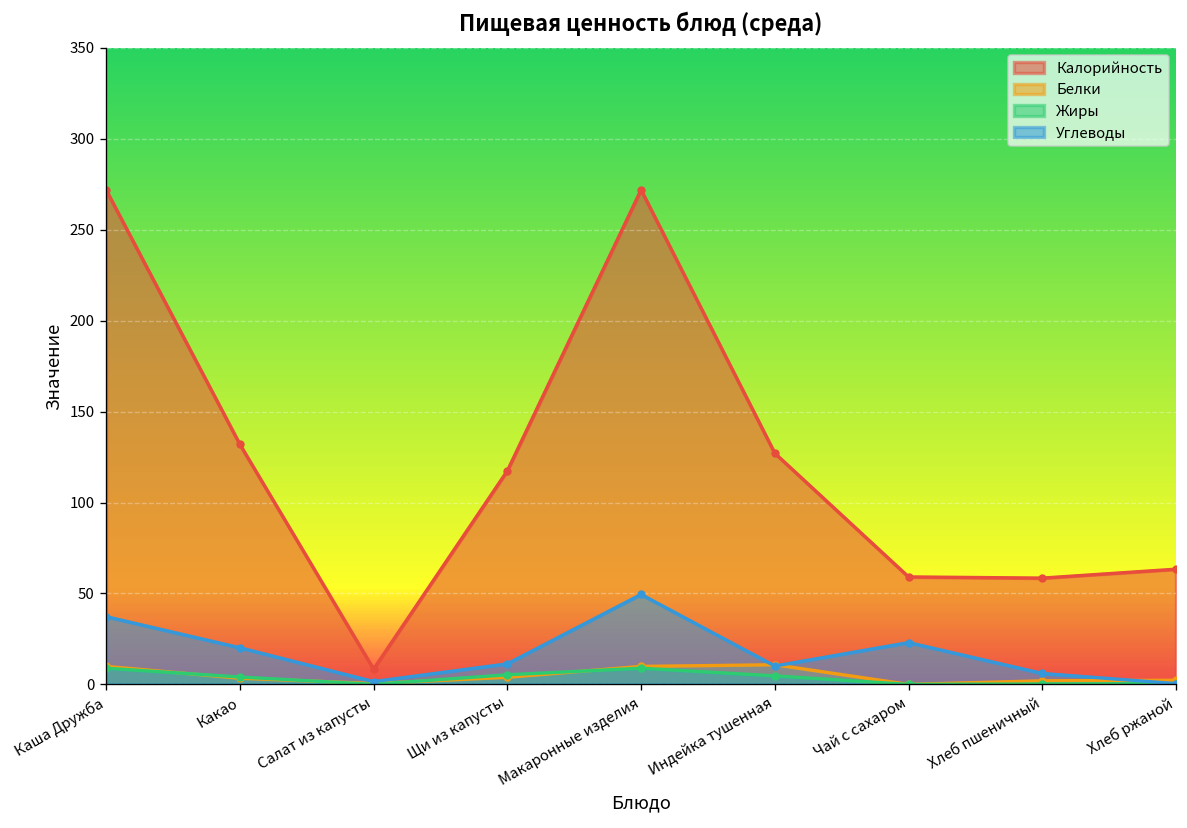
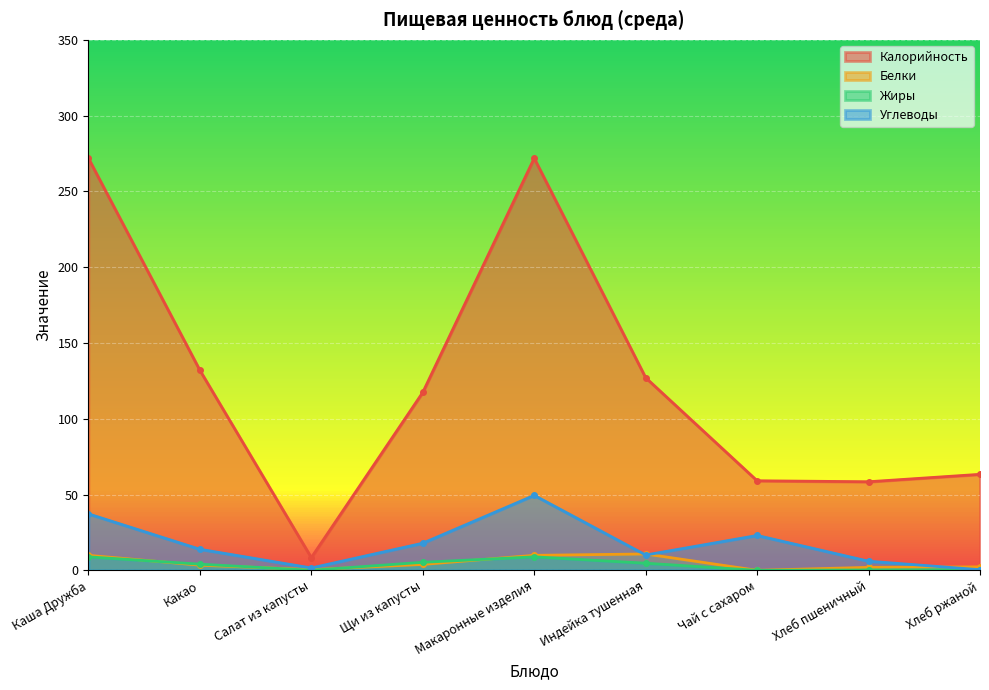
  {
    "Углеводы": {
-     "Какао": 20,
-     "Щи из капусты": 11,
+     "Какао": 14,
+     "Щи из капусты": 18,
      "Макаронные изделия": 49,
      "Чай с сахаром": 23,
      "Хлеб пшеничный": 6
    }
  }
